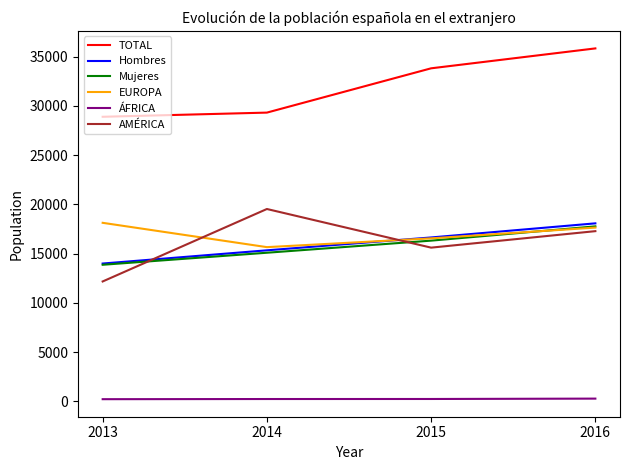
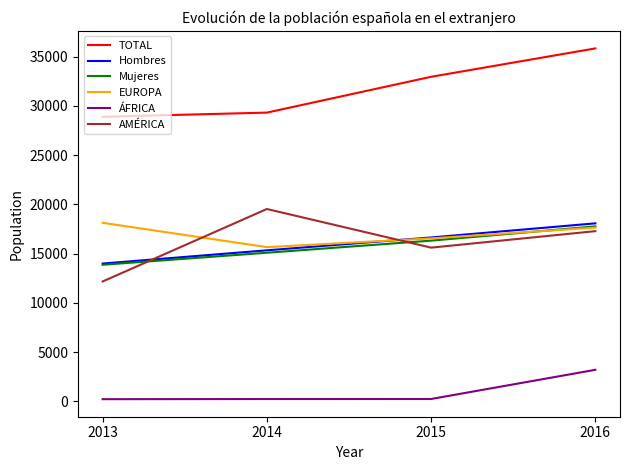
  {
    "TOTAL": {
      "2014": 29000,
-     "2015": 34000,
+     "2015": 33000,
      "2016": 36000
    },
    "Hombres": {
      "2016": 18000
    },
    "EUROPA": {
      "2013": 18000,
      "2014": 16000
    },
    "ÁFRICA": {
      "2013": 0,
      "2014": 0,
      "2015": 0,
-     "2016": 0
+     "2016": 3000
    },
    "AMÉRICA": {
      "2013": 12000,
      "2014": 20000,
      "2015": 16000,
      "2016": 17000
    }
  }
